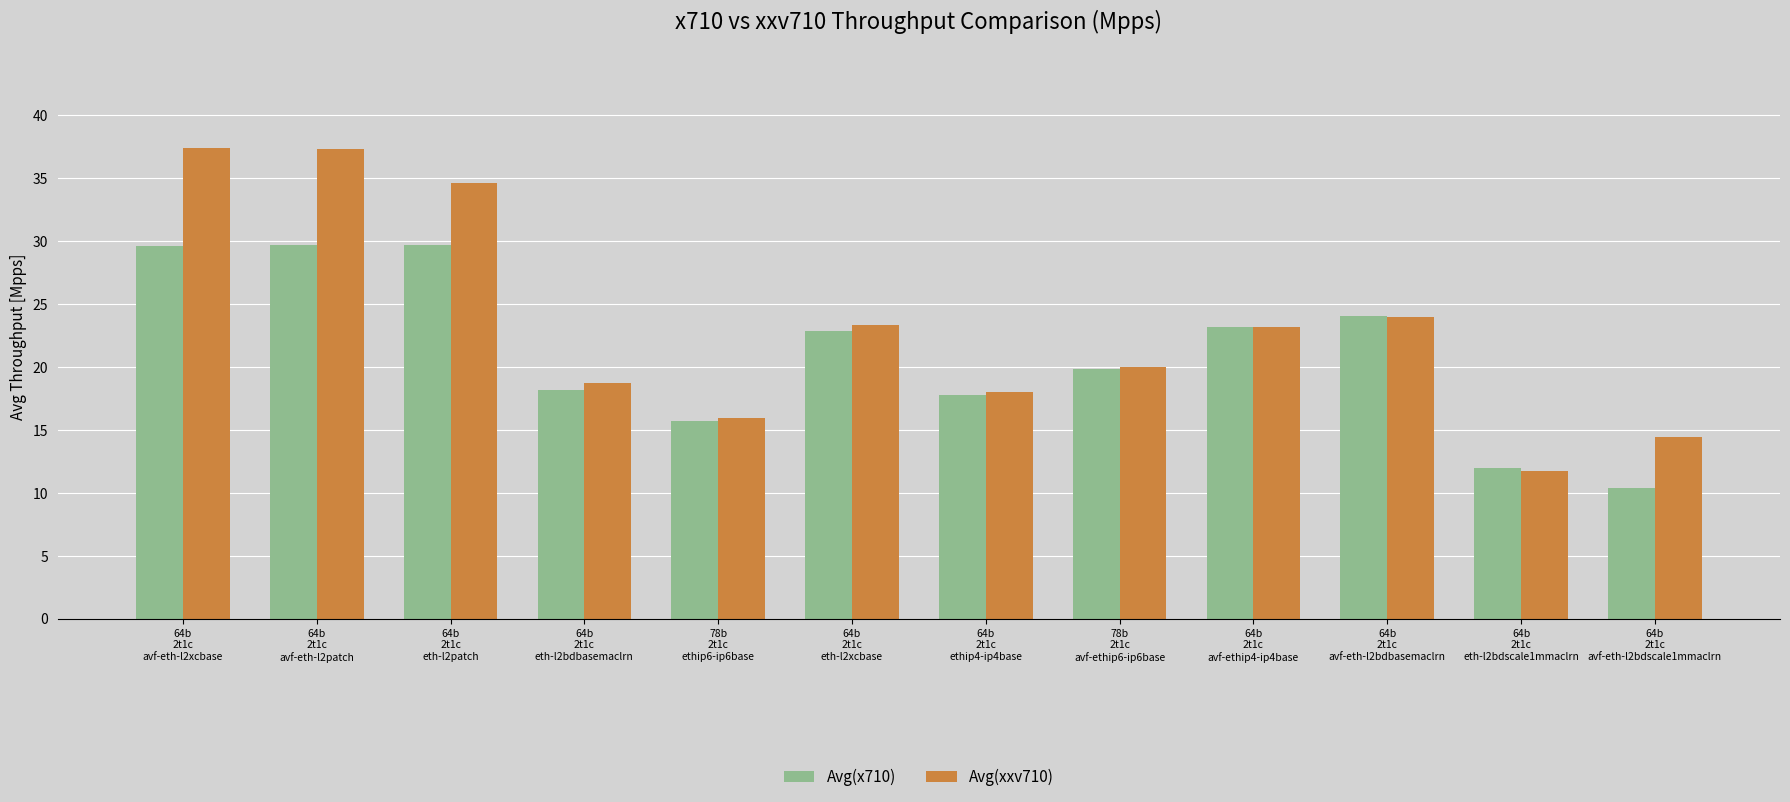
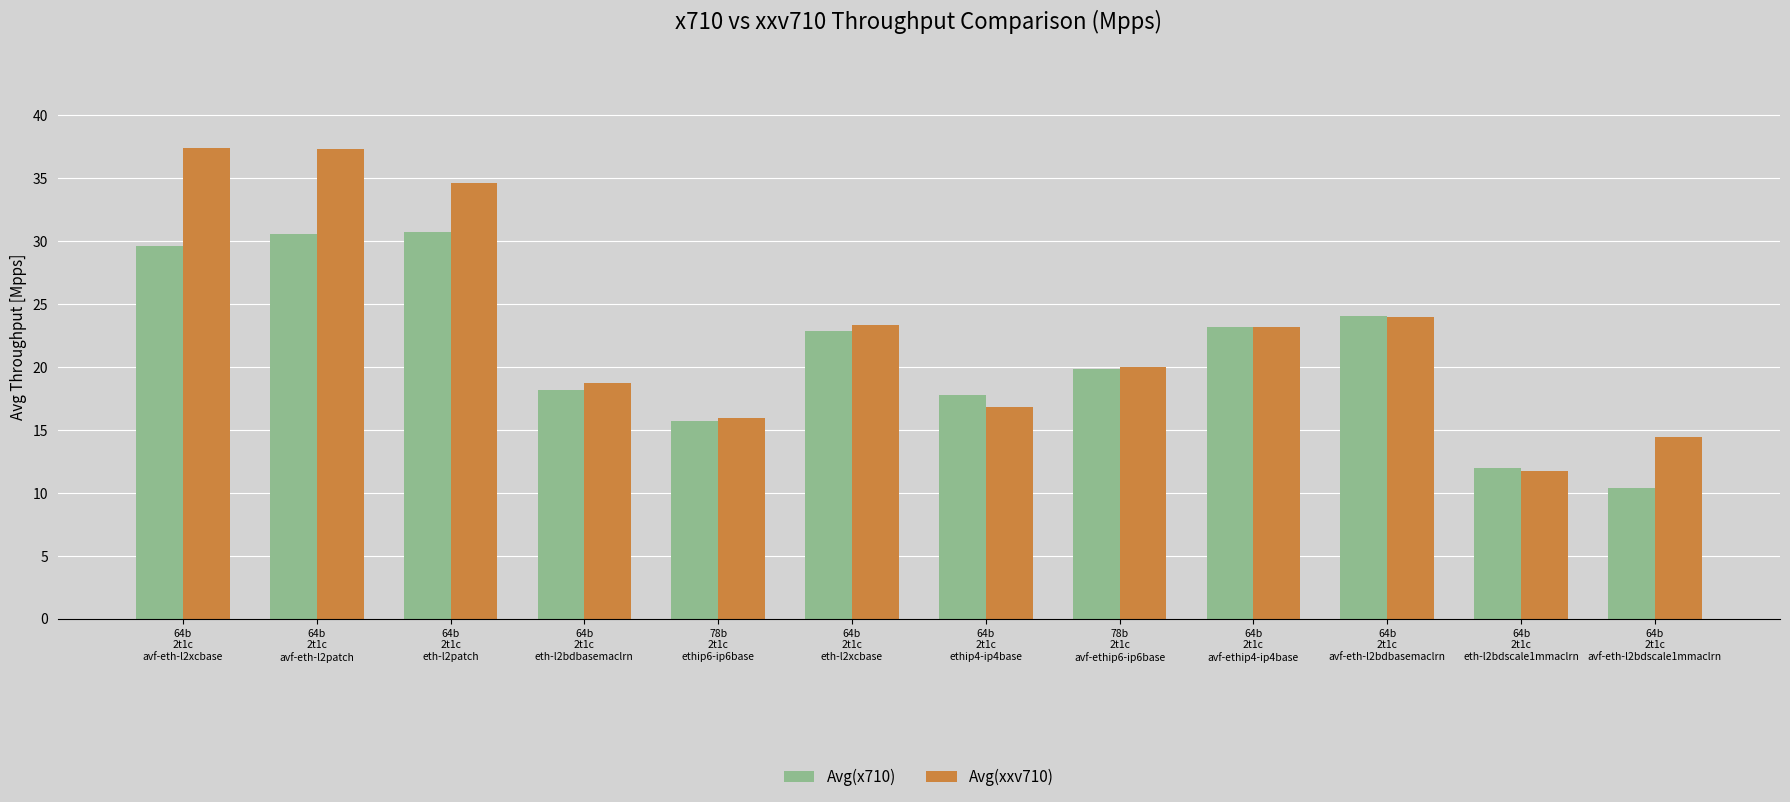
  {
    "Avg(x710)": {
      "64b 2t1c avf-eth-l2xcbase": 29.6,
-     "64b 2t1c avf-eth-l2patch": 29.7,
-     "64b 2t1c eth-l2patch": 29.7,
+     "64b 2t1c avf-eth-l2patch": 30.5,
+     "64b 2t1c eth-l2patch": 30.7,
      "64b 2t1c eth-l2bdbasemaclrn": 18.2,
      "78b 2t1c ethip6-ip6base": 15.7,
      "64b 2t1c eth-l2xcbase": 22.9,
      "64b 2t1c ethip4-ip4base": 17.8,
      "78b 2t1c avf-ethip6-ip6base": 19.8,
      "64b 2t1c avf-ethip4-ip4base": 23.2,
      "64b 2t1c avf-eth-l2bdbasemaclrn": 24.0,
      "64b 2t1c eth-l2bdscale1mmaclrn": 12.0,
      "64b 2t1c avf-eth-l2bdscale1mmaclrn": 10.4
    },
    "Avg(xxv710)": {
      "64b 2t1c avf-eth-l2xcbase": 37.4,
      "64b 2t1c avf-eth-l2patch": 37.3,
      "64b 2t1c eth-l2patch": 34.6,
      "64b 2t1c eth-l2bdbasemaclrn": 18.7,
      "78b 2t1c ethip6-ip6base": 15.9,
      "64b 2t1c eth-l2xcbase": 23.3,
-     "64b 2t1c ethip4-ip4base": 18.0,
+     "64b 2t1c ethip4-ip4base": 16.8,
      "78b 2t1c avf-ethip6-ip6base": 20.0,
      "64b 2t1c avf-ethip4-ip4base": 23.2,
      "64b 2t1c avf-eth-l2bdbasemaclrn": 23.9,
      "64b 2t1c eth-l2bdscale1mmaclrn": 11.7,
      "64b 2t1c avf-eth-l2bdscale1mmaclrn": 14.5
    }
  }
